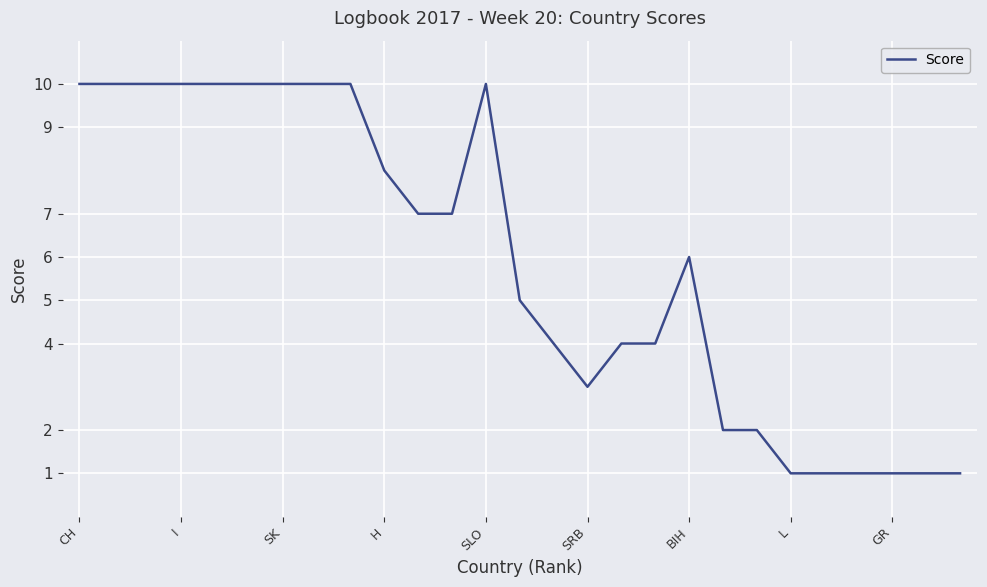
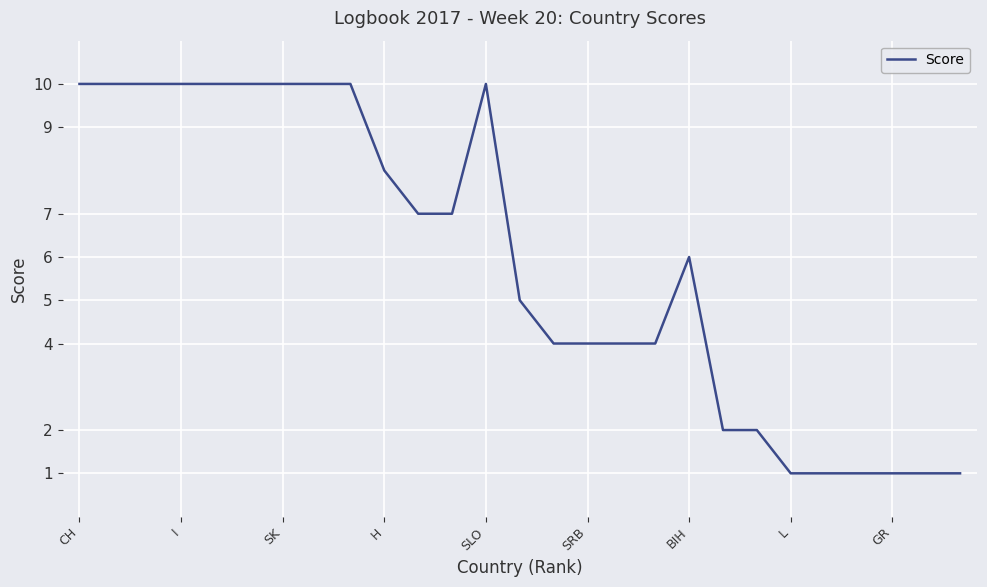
  {
    "CH": 10,
    "I": 10,
    "SK": 10,
    "H": 8,
    "SLO": 10,
-   "SRB": 3,
+   "SRB": 4,
    "BIH": 6,
    "L": 1,
    "GR": 1
  }
